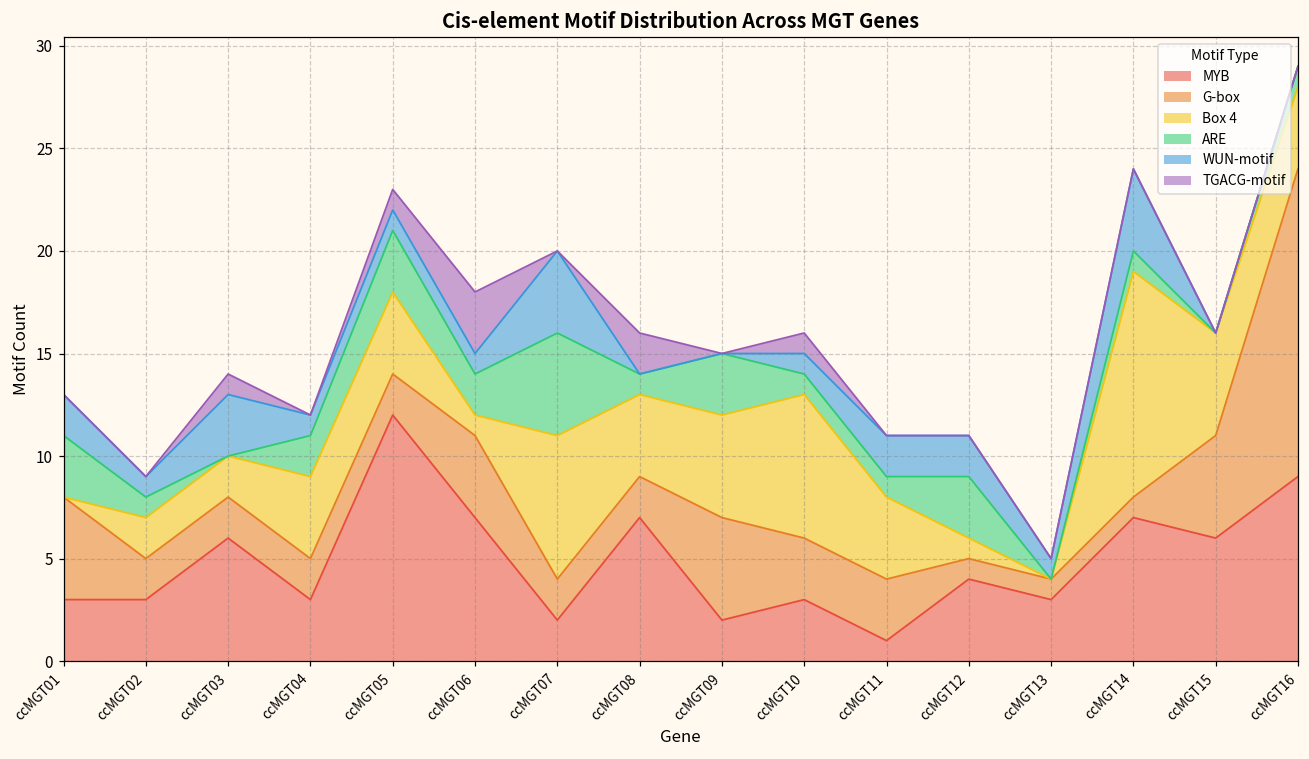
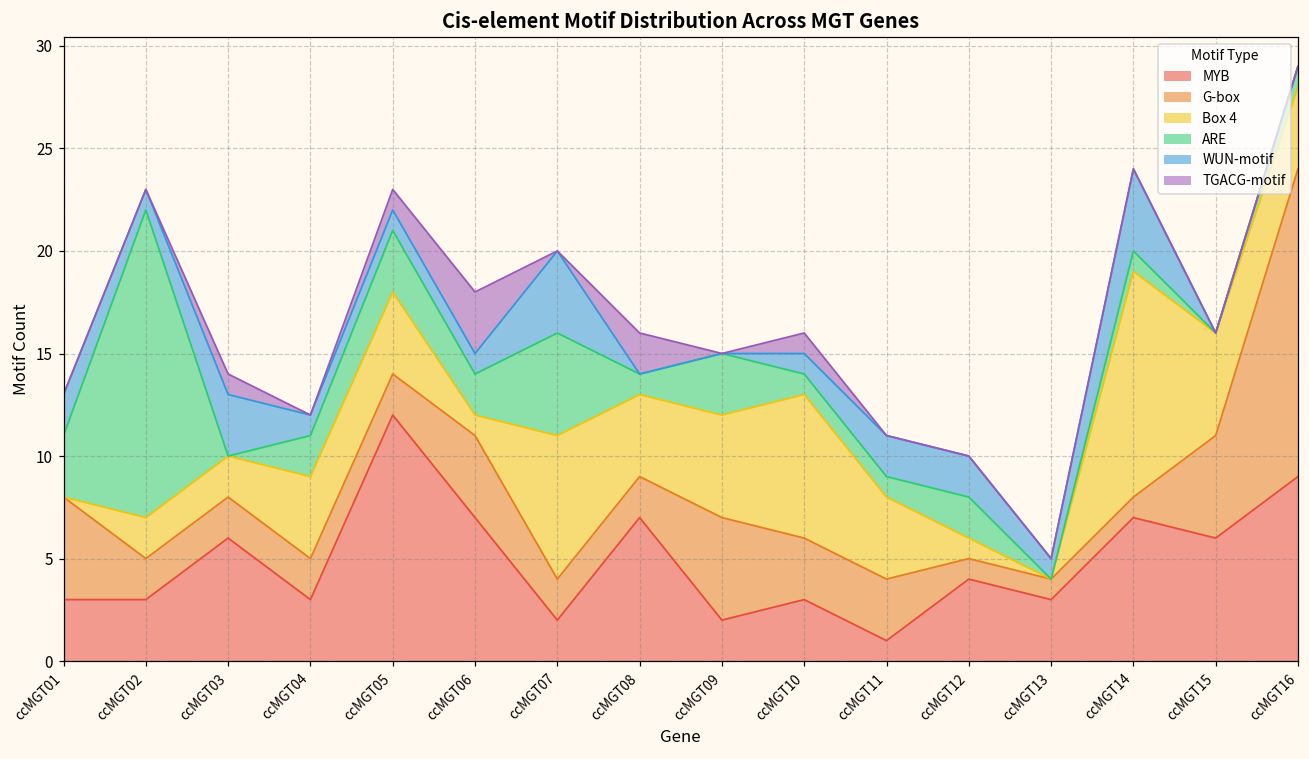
  {
    "Box 4": {
      "ccMGT02": 2,
      "ccMGT04": 4,
      "ccMGT05": 4,
      "ccMGT06": 1,
      "ccMGT07": 7,
      "ccMGT08": 4,
      "ccMGT09": 5,
      "ccMGT10": 7,
      "ccMGT11": 4,
      "ccMGT12": 1,
      "ccMGT14": 11,
      "ccMGT16": 4
    },
    "ARE": {
      "ccMGT01": 3,
-     "ccMGT02": 1,
+     "ccMGT02": 15,
      "ccMGT04": 2,
      "ccMGT05": 3,
      "ccMGT06": 2,
      "ccMGT07": 5,
      "ccMGT10": 1,
      "ccMGT11": 1,
-     "ccMGT12": 3,
+     "ccMGT12": 2,
      "ccMGT14": 1
    },
    "WUN-motif": {
      "ccMGT03": 3,
      "ccMGT05": 1,
      "ccMGT06": 1,
      "ccMGT10": 1
    },
    "TGACG-motif": {
      "ccMGT03": 1,
      "ccMGT05": 1,
      "ccMGT06": 3,
      "ccMGT08": 2,
      "ccMGT10": 1
    }
  }
